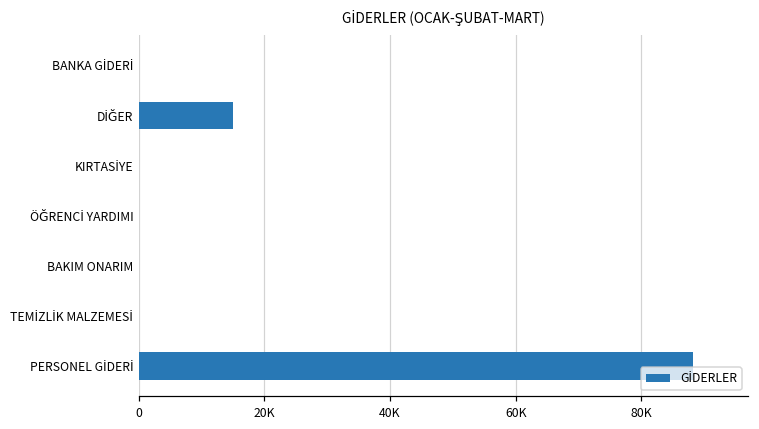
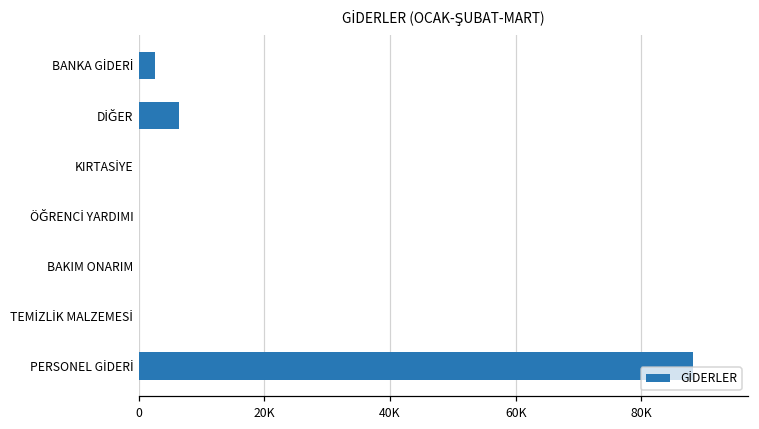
  {
-   "BANKA GİDERİ": 0,
-   "DİĞER": 15000,
+   "BANKA GİDERİ": 3000,
+   "DİĞER": 6000,
    "KIRTASİYE": 0,
    "ÖĞRENCİ YARDIMI": 0,
    "BAKIM ONARIM": 0,
    "TEMİZLİK MALZEMESİ": 0,
    "PERSONEL GİDERİ": 88000
  }
